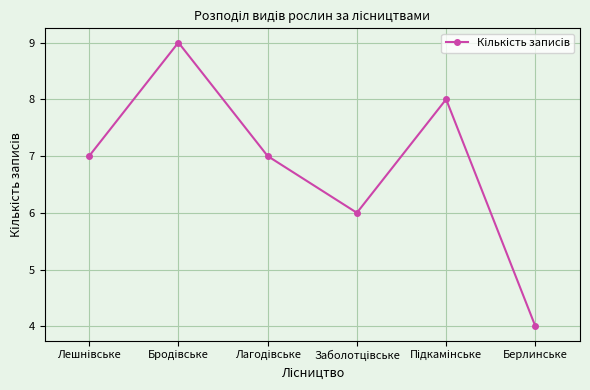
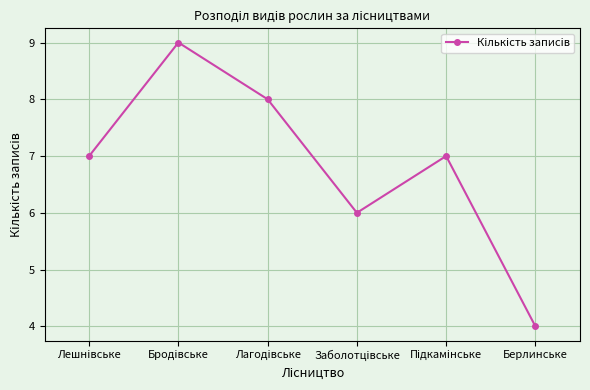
  {
    "Лешнівське": 7,
    "Бродівське": 9,
-   "Лагодівське": 7,
+   "Лагодівське": 8,
    "Заболотцівське": 6,
-   "Підкамінське": 8,
+   "Підкамінське": 7,
    "Берлинське": 4
  }
